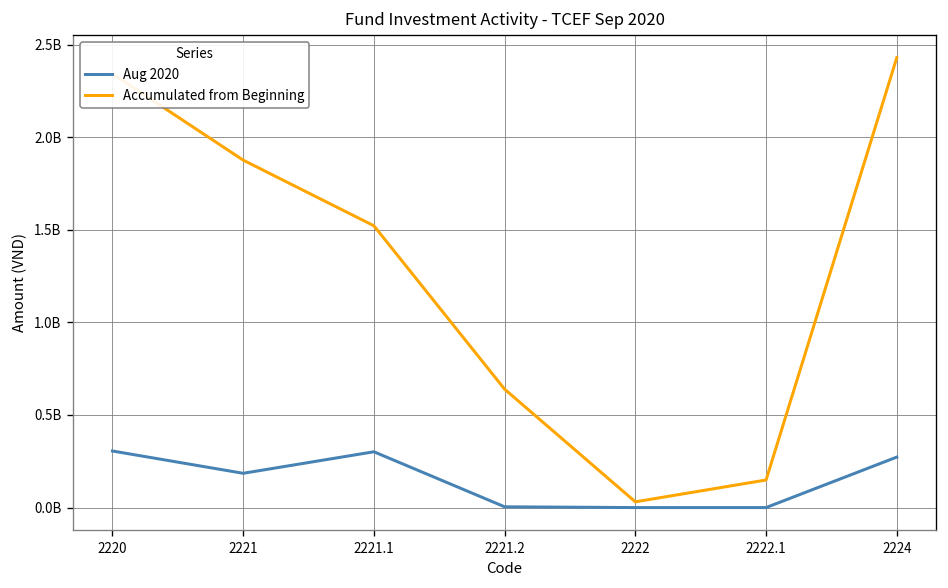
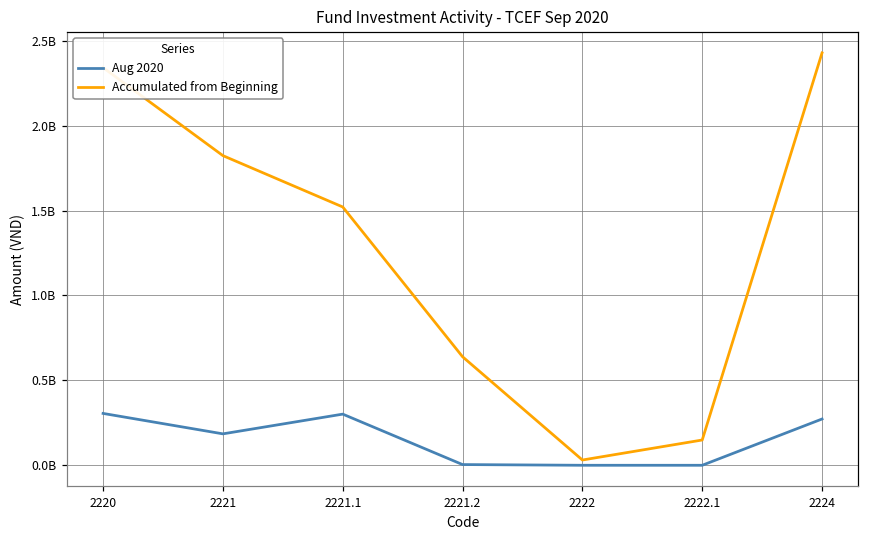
  {
    "Aug 2020": {
      "2220": 310000000,
      "2221": 190000000,
      "2221.1": 300000000,
      "2221.2": 0,
      "2222": 0,
      "2222.1": 0,
      "2224": 270000000
    },
    "Accumulated from Beginning": {
-     "2221": 1880000000,
+     "2221": 1820000000,
      "2221.1": 1520000000,
      "2221.2": 640000000,
      "2222": 30000000,
      "2222.1": 150000000,
      "2224": 2430000000
    }
  }
